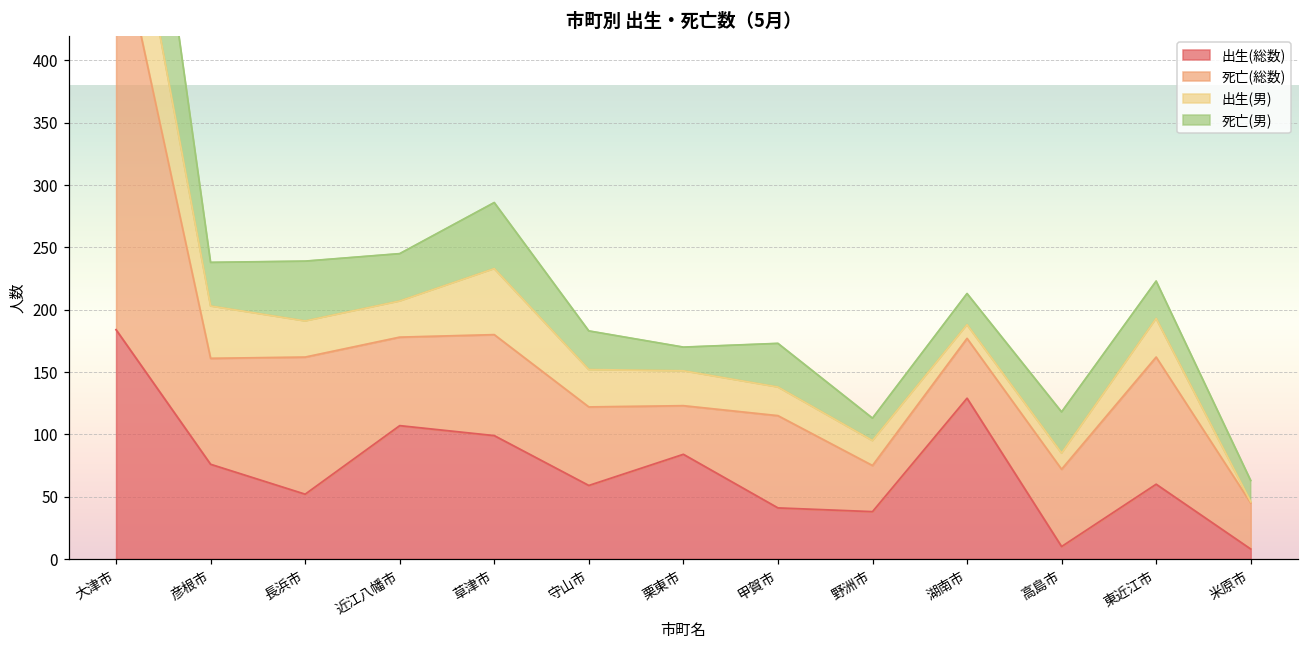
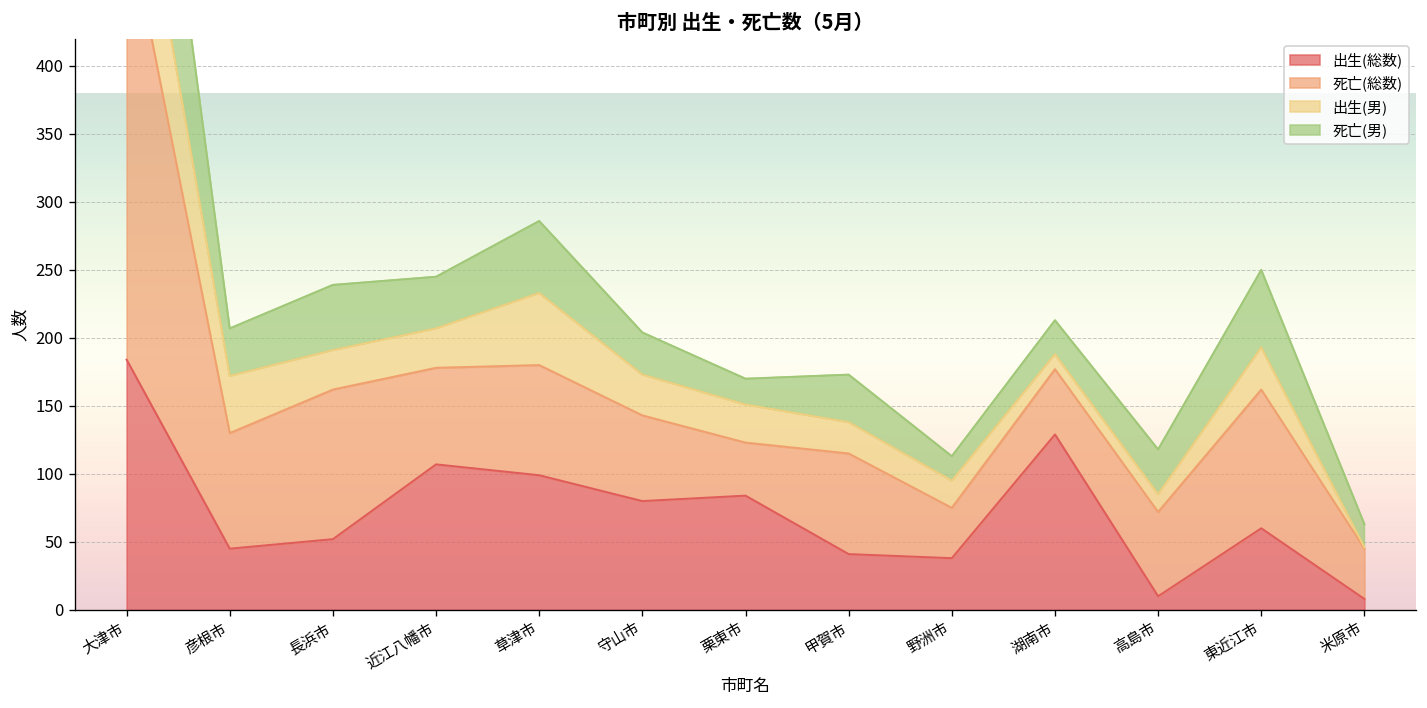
  {
    "出生(総数)": {
      "大津市": 184,
-     "彦根市": 76,
+     "彦根市": 45,
      "長浜市": 52,
      "近江八幡市": 107,
      "草津市": 99,
-     "守山市": 59,
+     "守山市": 80,
      "栗東市": 84,
      "甲賀市": 41,
      "野洲市": 38,
      "湖南市": 129,
      "高島市": 10,
      "東近江市": 60,
      "米原市": 8
    },
    "死亡(男)": {
      "彦根市": 35,
      "長浜市": 48,
      "近江八幡市": 38,
      "草津市": 53,
      "守山市": 31,
      "栗東市": 19,
      "甲賀市": 35,
      "野洲市": 18,
      "湖南市": 25,
      "高島市": 33,
-     "東近江市": 30,
+     "東近江市": 57,
      "米原市": 17
    }
  }
